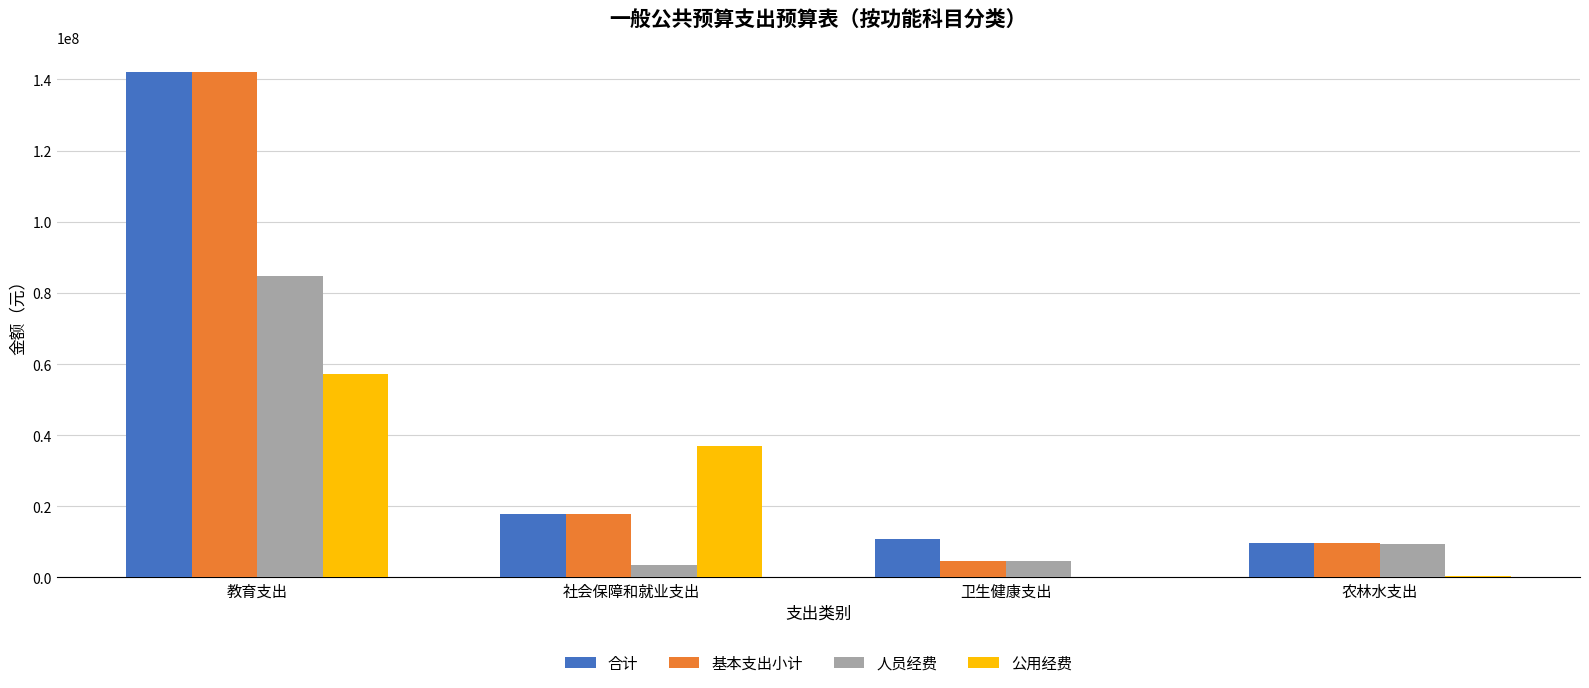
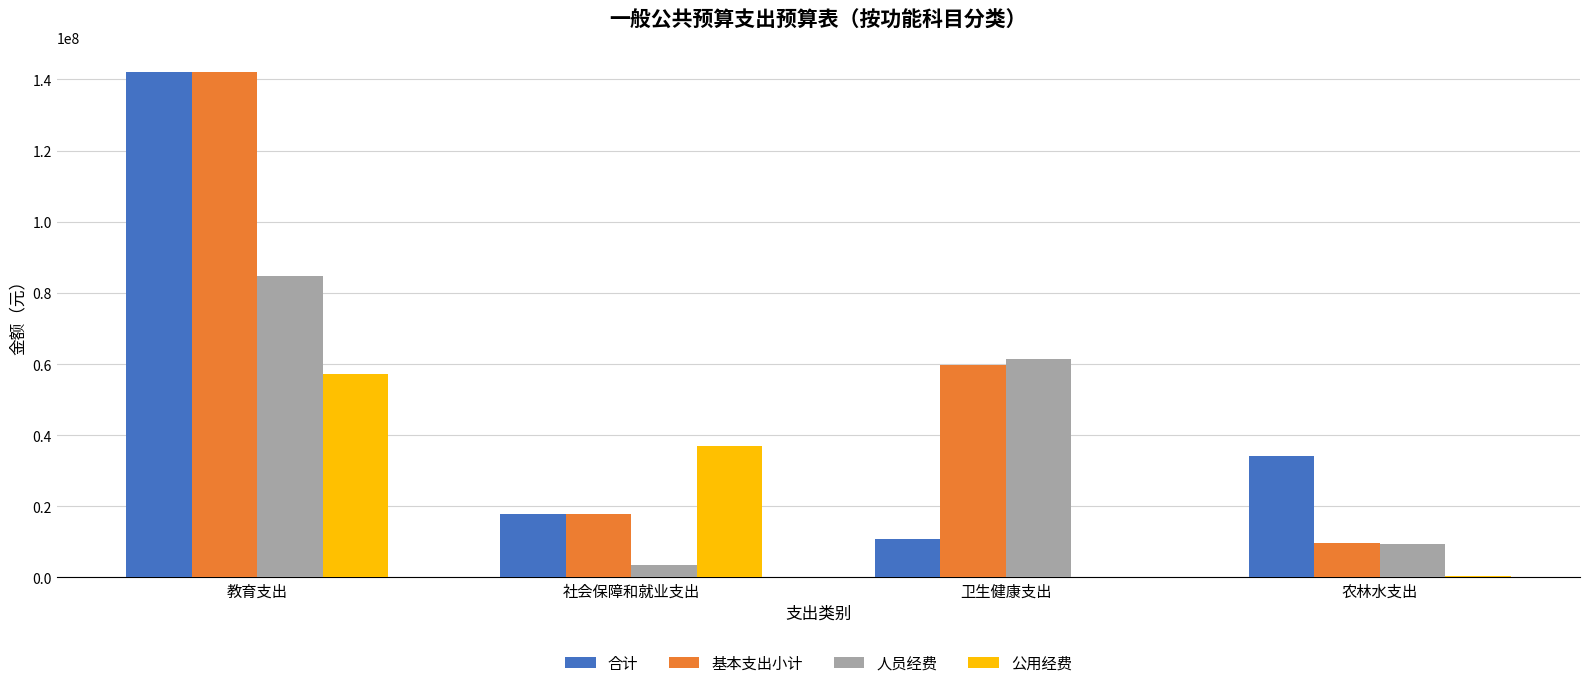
  {
    "合计": {
      "教育支出": 142000000,
      "社会保障和就业支出": 18000000,
      "卫生健康支出": 11000000,
-     "农林水支出": 10000000
+     "农林水支出": 34000000
    },
    "基本支出小计": {
      "教育支出": 142000000,
      "社会保障和就业支出": 18000000,
-     "卫生健康支出": 5000000,
+     "卫生健康支出": 60000000,
      "农林水支出": 10000000
    },
    "人员经费": {
      "教育支出": 85000000,
      "社会保障和就业支出": 3000000,
-     "卫生健康支出": 5000000,
+     "卫生健康支出": 62000000,
      "农林水支出": 9000000
    },
    "公用经费": {
      "教育支出": 57000000,
      "社会保障和就业支出": 37000000,
      "卫生健康支出": 0
    }
  }
